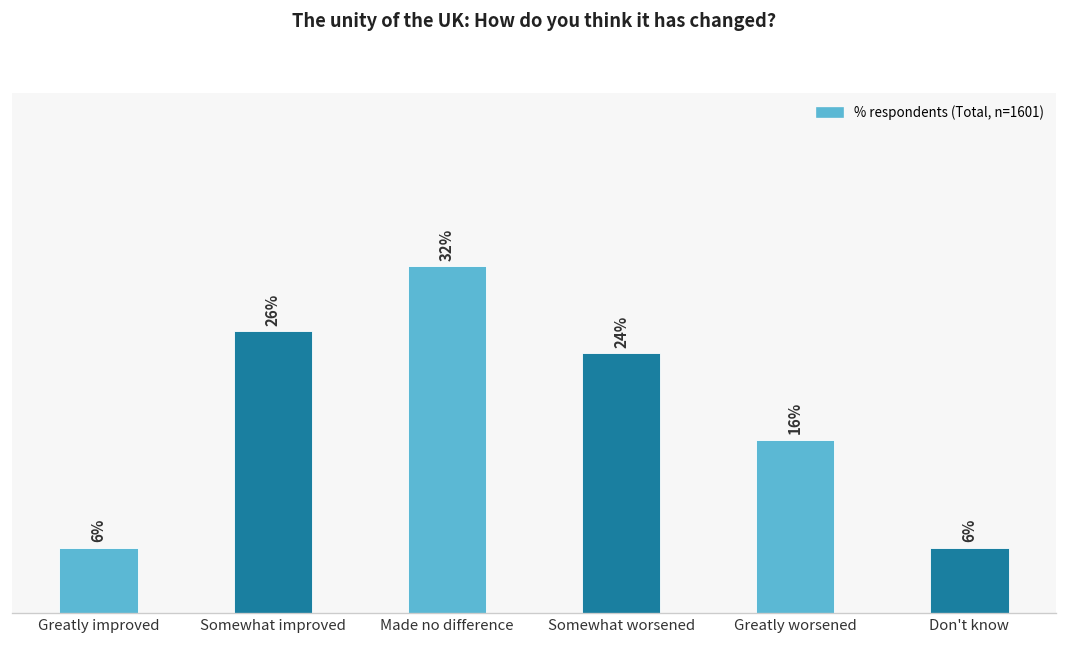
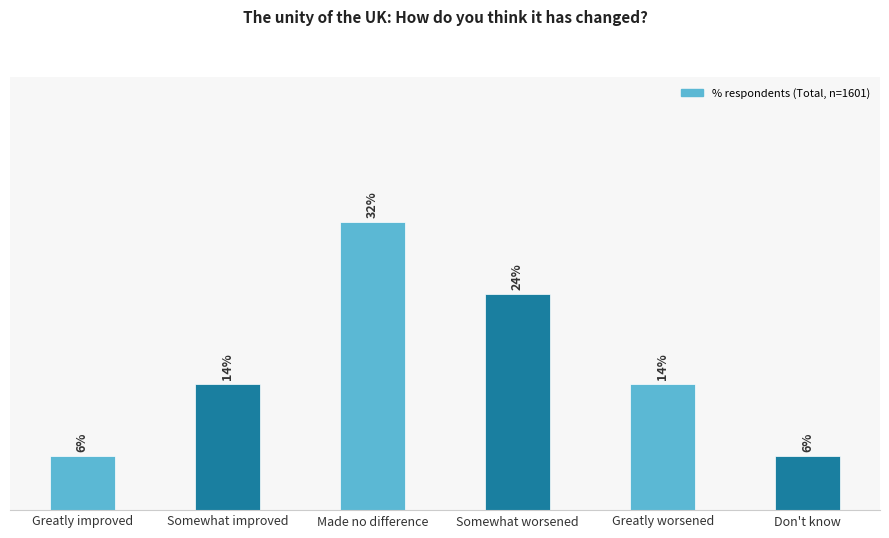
  {
    "Greatly improved": "6%",
-   "Somewhat improved": "26%",
+   "Somewhat improved": "14%",
    "Made no difference": "32%",
    "Somewhat worsened": "24%",
-   "Greatly worsened": "16%",
+   "Greatly worsened": "14%",
    "Don't know": "6%"
  }
